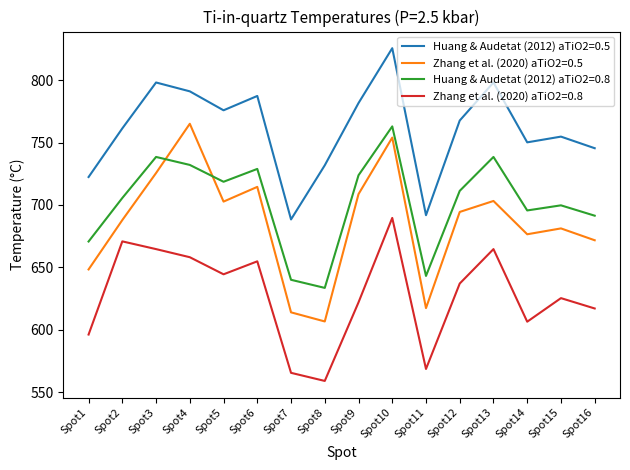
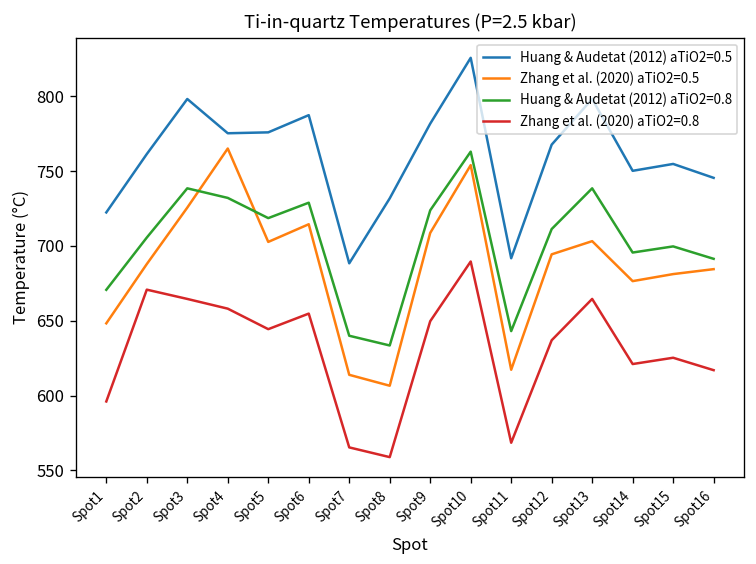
  {
    "Huang & Audetat (2012) aTiO2=0.5": {
      "Spot1": 722,
      "Spot2": 761,
      "Spot3": 798,
-     "Spot4": 791,
+     "Spot4": 775,
      "Spot5": 776,
      "Spot6": 787,
      "Spot7": 688,
      "Spot8": 732,
      "Spot9": 782,
      "Spot10": 826,
      "Spot11": 692,
      "Spot12": 768,
      "Spot14": 750,
      "Spot15": 755,
      "Spot16": 746
    },
    "Zhang et al. (2020) aTiO2=0.5": {
      "Spot1": 648,
      "Spot2": 688,
      "Spot3": 726,
      "Spot4": 765,
      "Spot5": 703,
      "Spot6": 715,
      "Spot7": 614,
      "Spot8": 607,
      "Spot9": 709,
      "Spot10": 754,
      "Spot11": 617,
      "Spot12": 694,
      "Spot13": 703,
      "Spot14": 677,
      "Spot15": 681,
-     "Spot16": 672
+     "Spot16": 685
    },
    "Huang & Audetat (2012) aTiO2=0.8": {
      "Spot1": 671,
      "Spot2": 706,
      "Spot3": 739,
      "Spot4": 732,
      "Spot5": 719,
      "Spot6": 729,
      "Spot7": 640,
      "Spot8": 634,
      "Spot9": 724,
      "Spot10": 763,
      "Spot11": 643,
      "Spot12": 711,
      "Spot13": 739,
      "Spot14": 696,
      "Spot15": 700,
      "Spot16": 691
    },
    "Zhang et al. (2020) aTiO2=0.8": {
      "Spot1": 596,
      "Spot2": 671,
      "Spot3": 665,
      "Spot4": 658,
      "Spot5": 644,
      "Spot6": 655,
      "Spot7": 565,
      "Spot8": 559,
-     "Spot9": 622,
+     "Spot9": 650,
      "Spot10": 690,
      "Spot11": 569,
      "Spot12": 637,
      "Spot13": 665,
-     "Spot14": 606,
+     "Spot14": 621,
      "Spot15": 625,
      "Spot16": 617
    }
  }
